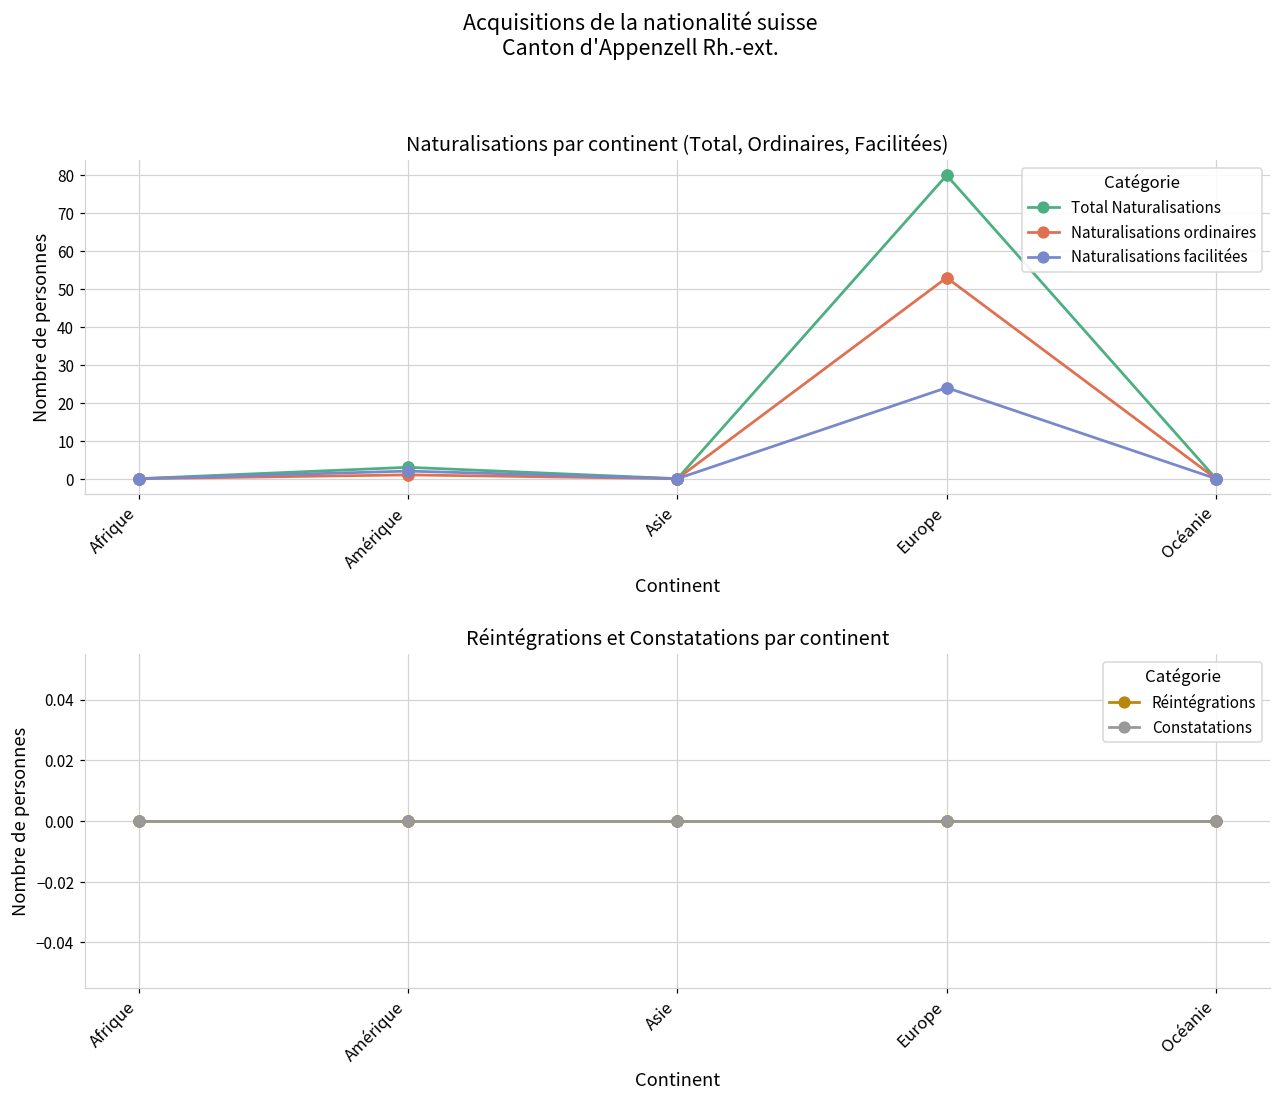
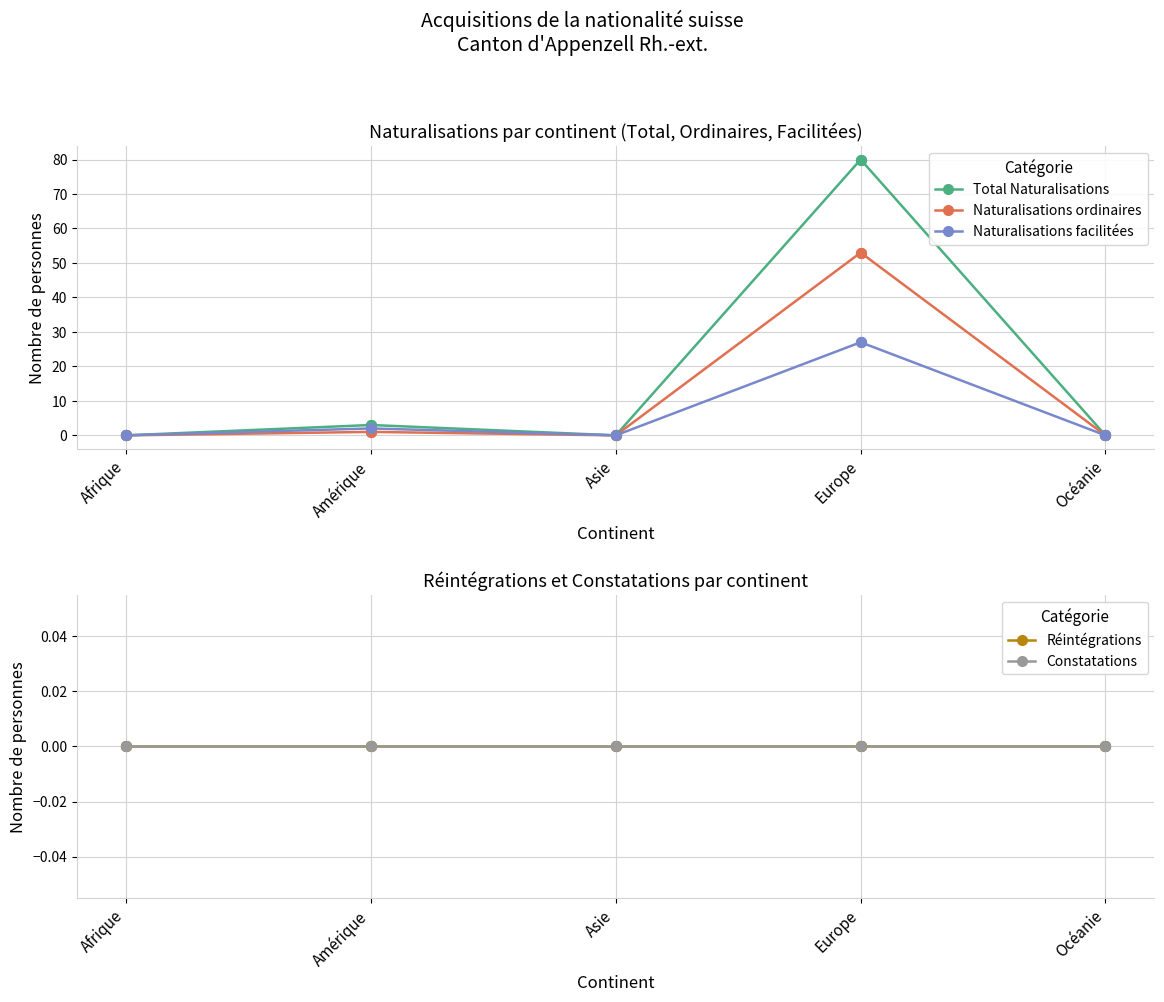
  {
    "Naturalisations par continent (Total, Ordinaires, Facilitées)": {
      "Total Naturalisations": {
        "Amérique": 3,
        "Europe": 80
      },
      "Naturalisations ordinaires": {
        "Amérique": 1,
        "Europe": 53
      },
      "Naturalisations facilitées": {
        "Amérique": 2,
-       "Europe": 24
+       "Europe": 27
      }
    },
    "Réintégrations et Constatations par continent": {
      "Afrique": 0.000,
      "Amérique": 0.000,
      "Asie": 0.000,
      "Europe": 0.000,
      "Océanie": 0.000
    }
  }
